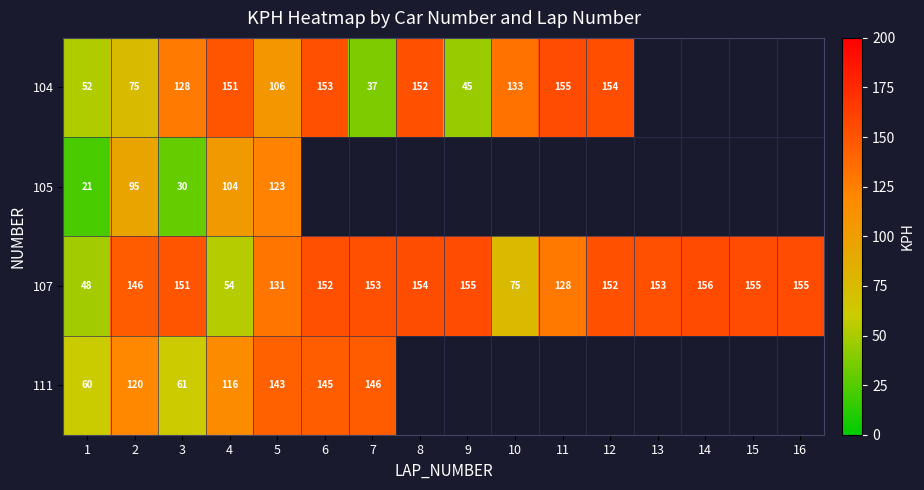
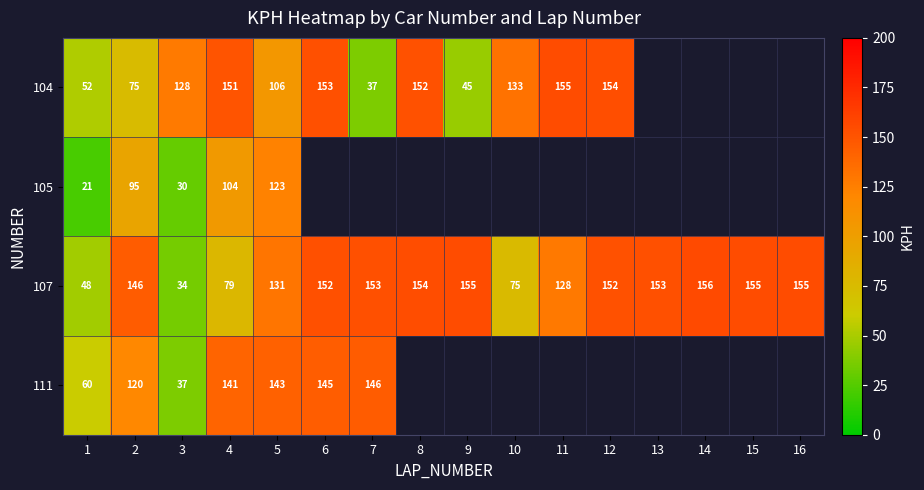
  {
    "104": {
      "1": 52,
      "2": 75,
      "3": 128,
      "4": 151,
      "5": 106,
      "6": 153,
      "7": 37,
      "8": 152,
      "9": 45,
      "10": 133,
      "11": 155,
      "12": 154
    },
    "105": {
      "1": 21,
      "2": 95,
      "3": 30,
      "4": 104,
      "5": 123
    },
    "107": {
      "1": 48,
      "2": 146,
-     "3": 151,
-     "4": 54,
+     "3": 34,
+     "4": 79,
      "5": 131,
      "6": 152,
      "7": 153,
      "8": 154,
      "9": 155,
      "10": 75,
      "11": 128,
      "12": 152,
      "13": 153,
      "14": 156,
      "15": 155,
      "16": 155
    },
    "111": {
      "1": 60,
      "2": 120,
-     "3": 61,
-     "4": 116,
+     "3": 37,
+     "4": 141,
      "5": 143,
      "6": 145,
      "7": 146
    }
  }
